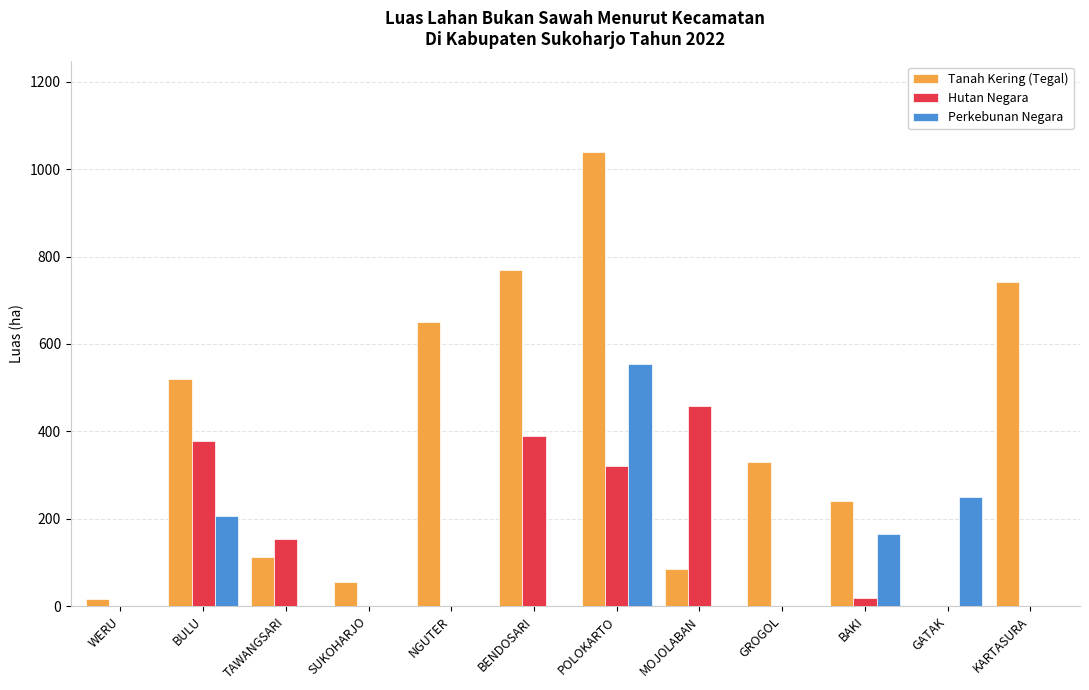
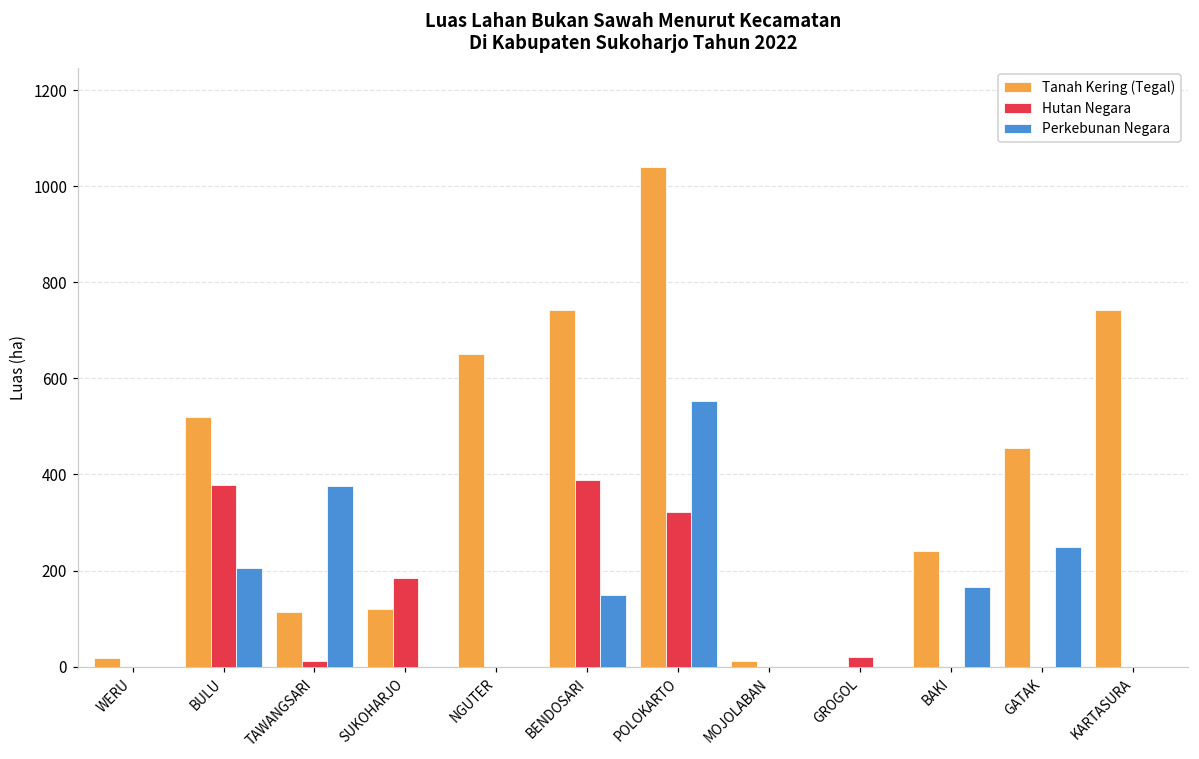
  {
    "Tanah Kering (Tegal)": {
      "WERU": 20,
      "BULU": 520,
      "TAWANGSARI": 110,
-     "SUKOHARJO": 60,
+     "SUKOHARJO": 120,
      "NGUTER": 650,
-     "BENDOSARI": 770,
+     "BENDOSARI": 740,
      "POLOKARTO": 1040,
-     "MOJOLABAN": 80,
-     "GROGOL": 330,
+     "MOJOLABAN": 10,
+     "GROGOL": 0,
      "BAKI": 240,
-     "GATAK": 0,
+     "GATAK": 460,
      "KARTASURA": 740
    },
    "Hutan Negara": {
      "WERU": 0,
      "BULU": 380,
-     "TAWANGSARI": 150,
-     "SUKOHARJO": 0,
+     "TAWANGSARI": 10,
+     "SUKOHARJO": 180,
      "NGUTER": 0,
      "BENDOSARI": 390,
      "POLOKARTO": 320,
-     "MOJOLABAN": 460,
-     "GROGOL": 0,
-     "BAKI": 20,
+     "MOJOLABAN": 0,
+     "GROGOL": 20,
+     "BAKI": 0,
      "GATAK": 0,
      "KARTASURA": 0
    },
    "Perkebunan Negara": {
      "WERU": 0,
      "BULU": 210,
-     "TAWANGSARI": 0,
+     "TAWANGSARI": 380,
      "SUKOHARJO": 0,
      "NGUTER": 0,
-     "BENDOSARI": 0,
+     "BENDOSARI": 150,
      "POLOKARTO": 550,
      "MOJOLABAN": 0,
      "GROGOL": 0,
      "BAKI": 170,
      "GATAK": 250,
      "KARTASURA": 0
    }
  }
